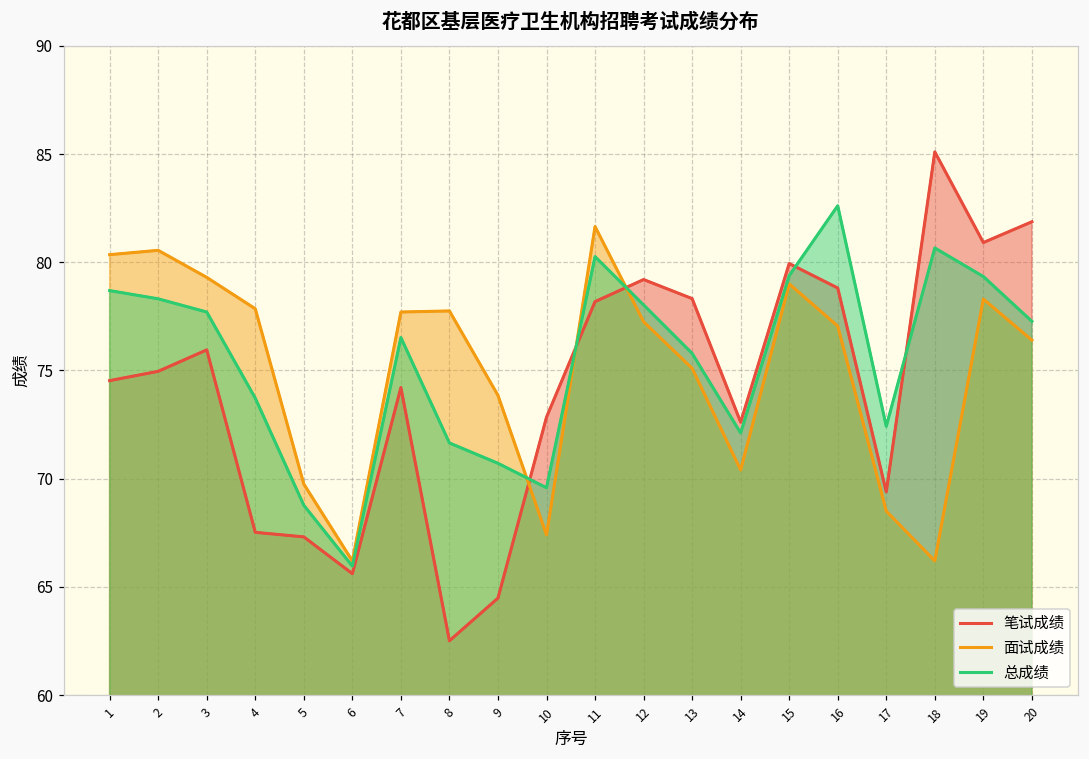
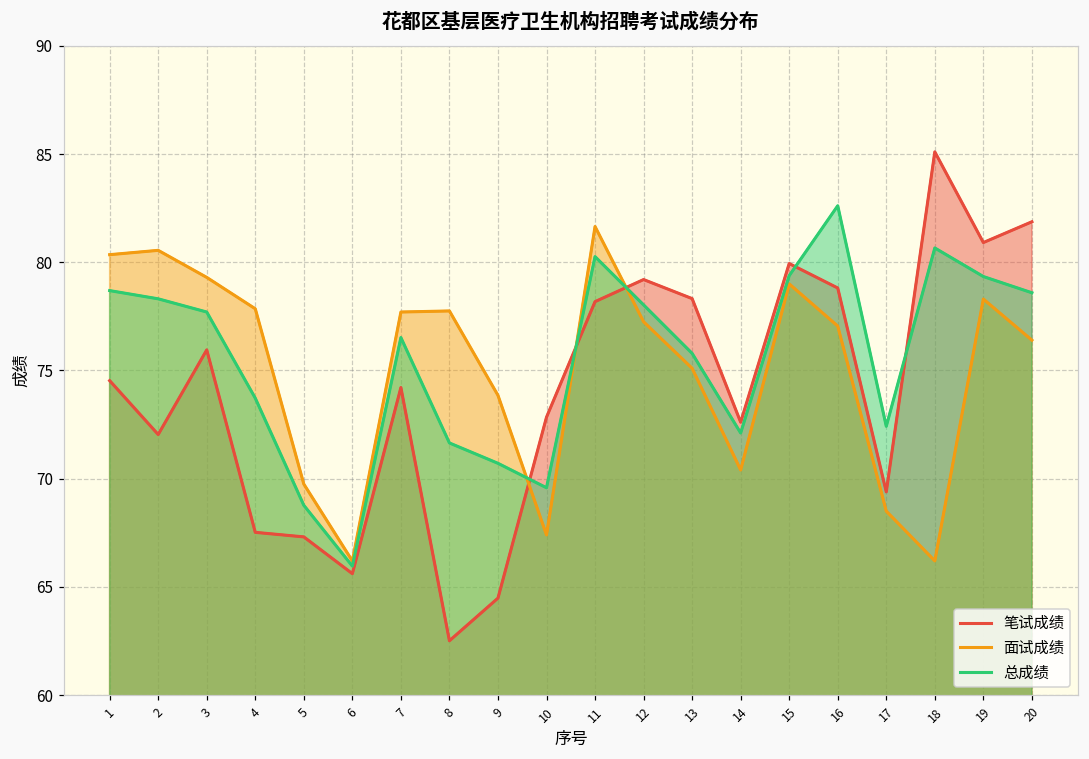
  {
    "笔试成绩": {
      "1": 74.5,
-     "2": 75.0,
+     "2": 72.0,
      "3": 76.0,
      "4": 67.5,
      "5": 67.3,
      "6": 65.6,
      "7": 74.2,
      "8": 62.5,
      "9": 64.5,
      "10": 72.8,
      "11": 78.2,
      "12": 79.2,
      "13": 78.3,
      "14": 72.6,
      "15": 79.9,
      "16": 78.8,
      "17": 69.4,
      "18": 85.1,
      "19": 80.9,
      "20": 81.9
    },
    "面试成绩": {
      "1": 80.4,
      "2": 80.6,
      "3": 79.3,
      "4": 77.9,
      "5": 69.8,
      "6": 66.2,
      "7": 77.7,
      "8": 77.8,
      "9": 73.9,
      "10": 67.4,
      "11": 81.7,
      "12": 77.3,
      "13": 75.1,
      "14": 70.4,
      "15": 79.0,
      "16": 77.1,
      "17": 68.5,
      "18": 66.2,
      "19": 78.3,
      "20": 76.4
    },
    "总成绩": {
      "1": 78.7,
      "2": 78.3,
      "3": 77.7,
      "4": 73.7,
      "5": 68.8,
      "6": 66.0,
      "7": 76.5,
      "8": 71.7,
      "9": 70.7,
      "10": 69.6,
      "11": 80.3,
      "12": 78.0,
      "13": 75.8,
      "14": 72.1,
      "15": 79.4,
      "16": 82.6,
      "17": 72.4,
      "18": 80.7,
      "19": 79.3,
-     "20": 77.3
+     "20": 78.6
    }
  }
